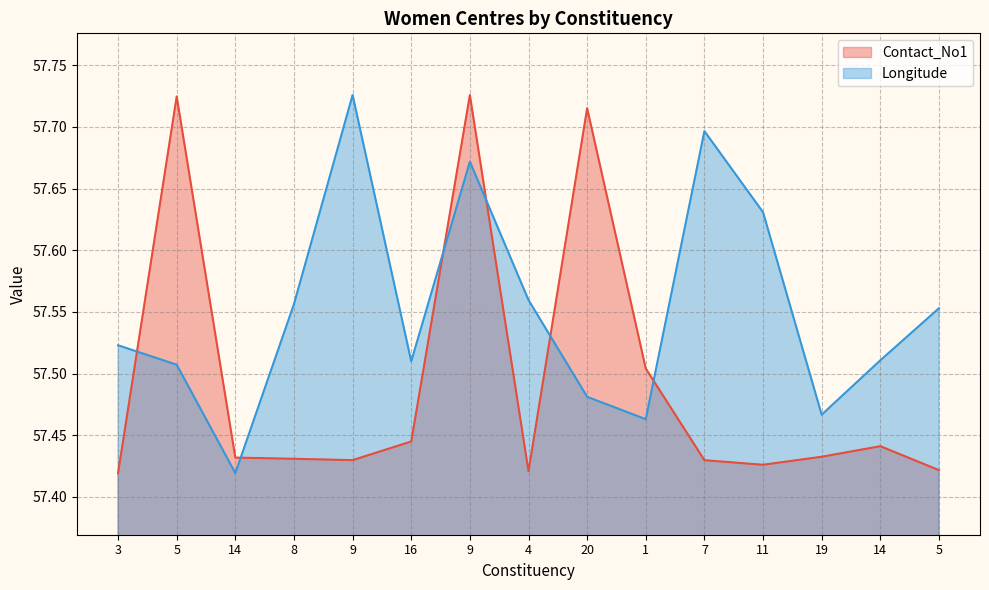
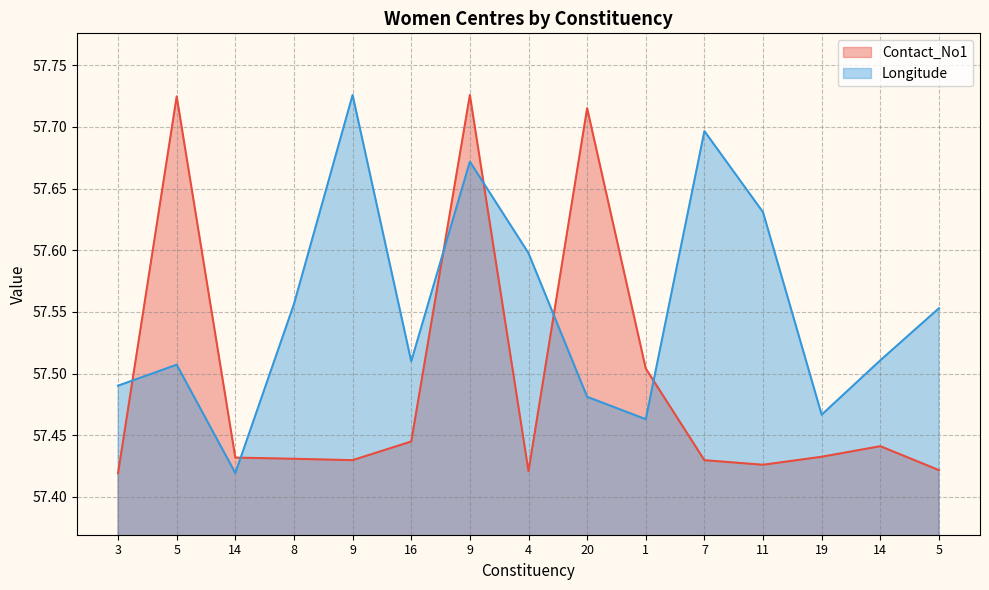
  {
    "Contact_No1": {
      "3": 57.419,
      "8": 57.431,
      "16": 57.445,
      "4": 57.421,
      "20": 57.715,
      "1": 57.504,
      "7": 57.430,
      "11": 57.426,
      "19": 57.433
    },
    "Longitude": {
-     "3": 57.523,
+     "3": 57.490,
      "8": 57.556,
      "16": 57.510,
-     "4": 57.560,
+     "4": 57.598,
      "20": 57.481,
      "1": 57.463,
      "7": 57.697,
      "11": 57.631,
      "19": 57.467
    }
  }
